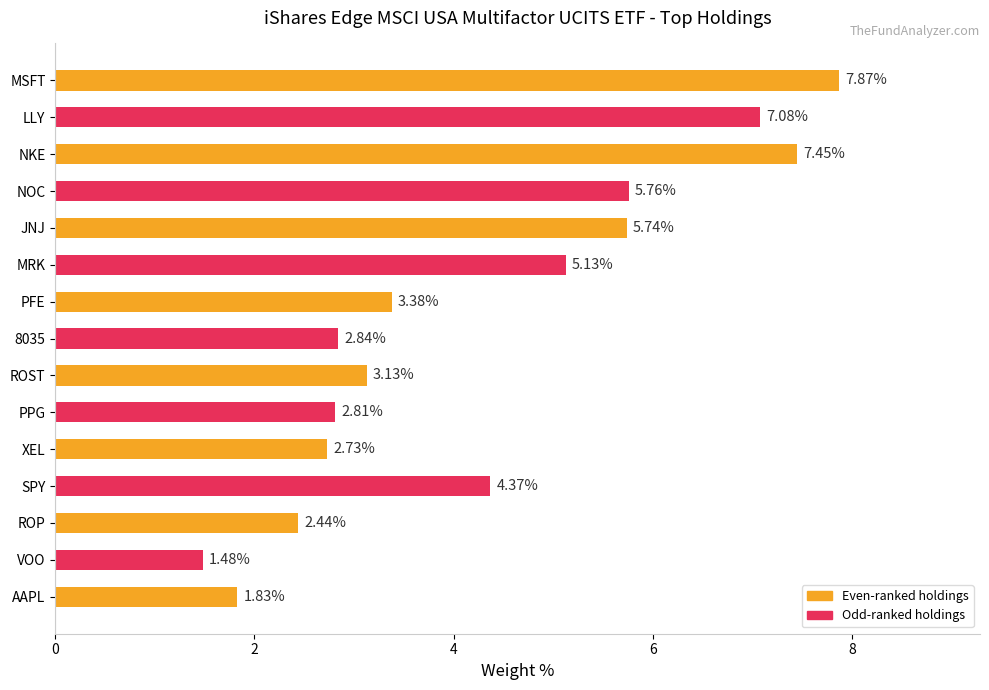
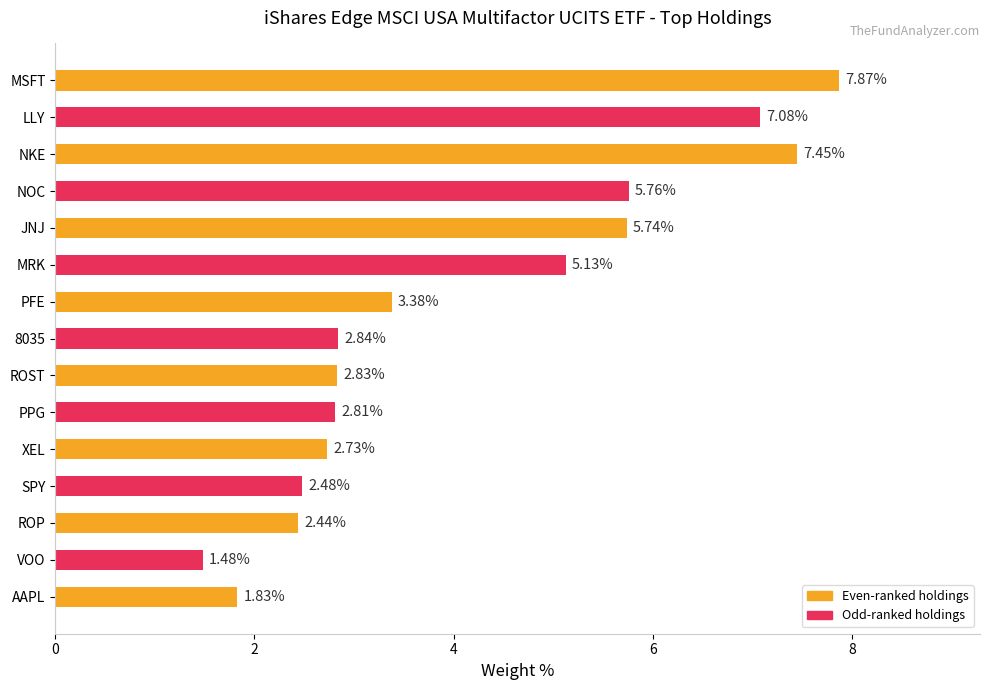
  {
    "MSFT": "7.87%",
    "LLY": "7.08%",
    "NKE": "7.45%",
    "NOC": "5.76%",
    "JNJ": "5.74%",
    "MRK": "5.13%",
    "PFE": "3.38%",
    "8035": "2.84%",
-   "ROST": "3.13%",
+   "ROST": "2.83%",
    "PPG": "2.81%",
    "XEL": "2.73%",
-   "SPY": "4.37%",
+   "SPY": "2.48%",
    "ROP": "2.44%",
    "VOO": "1.48%",
    "AAPL": "1.83%"
  }
